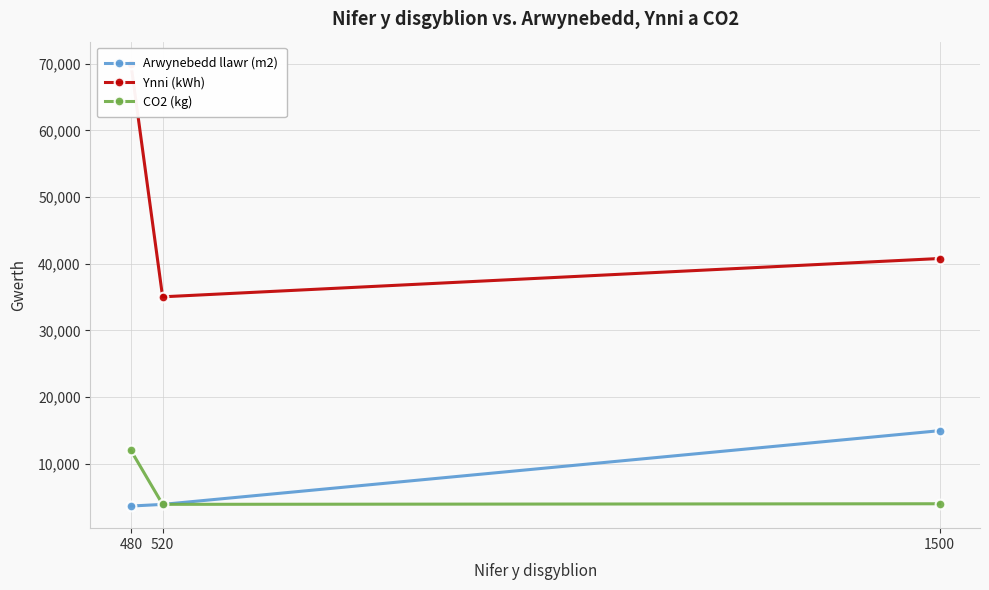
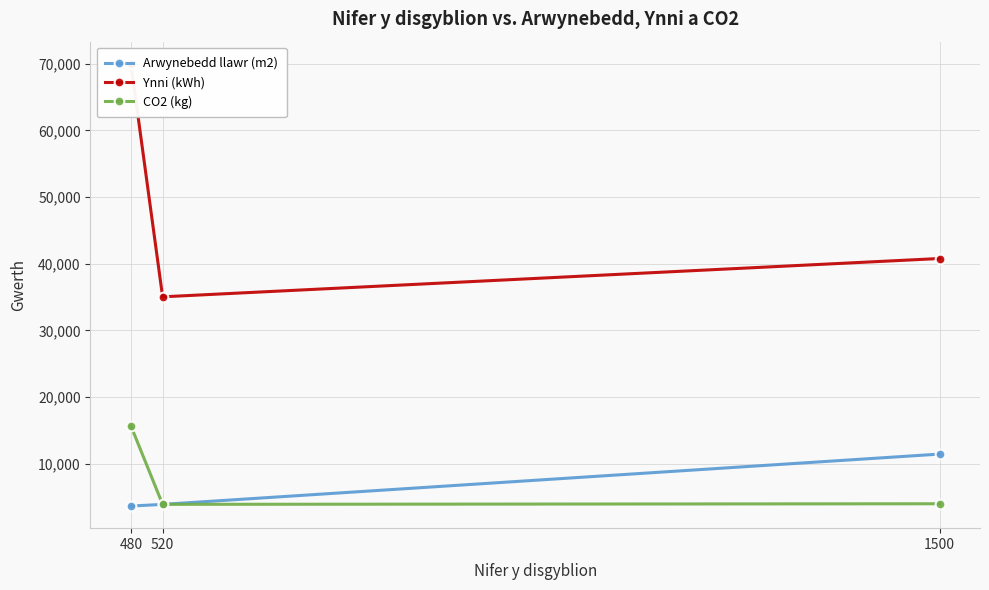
  {
    "Arwynebedd llawr (m2)": {
      "480": "4,000",
-     "1500": "15,000"
+     "1500": "11,000"
    },
    "Ynni (kWh)": {
      "520": "35,000",
      "1500": "41,000"
    },
    "CO2 (kg)": {
-     "480": "12,000",
+     "480": "16,000",
      "1500": "4,000"
    }
  }
